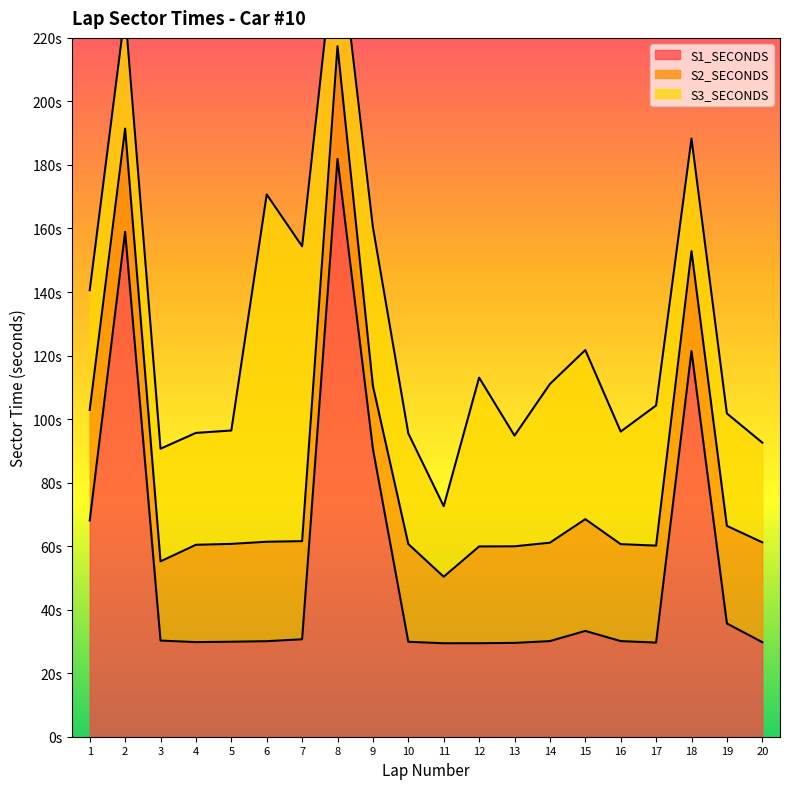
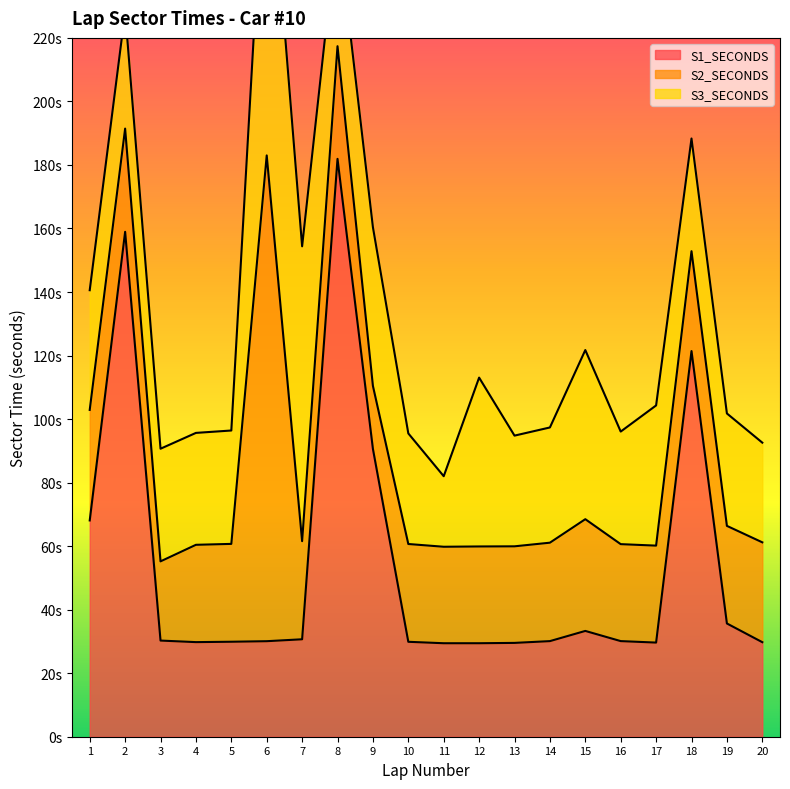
  {
    "S1_SECONDS": {
      "1": "68s",
      "2": "159s",
      "3": "30s",
      "4": "30s",
      "5": "30s",
      "6": "30s",
      "7": "31s",
      "8": "182s",
      "9": "91s",
      "10": "30s",
      "11": "29s",
      "12": "29s",
      "13": "30s",
      "14": "30s",
      "15": "33s",
      "16": "30s",
      "17": "30s",
      "18": "121s",
      "19": "36s",
      "20": "30s"
    },
    "S2_SECONDS": {
      "1": "35s",
      "2": "32s",
      "3": "25s",
      "4": "31s",
      "5": "31s",
-     "6": "31s",
+     "6": "153s",
      "7": "31s",
      "8": "35s",
      "9": "20s",
      "10": "31s",
-     "11": "21s",
+     "11": "30s",
      "12": "30s",
      "13": "30s",
      "14": "31s",
      "15": "35s",
      "16": "31s",
      "17": "31s",
      "18": "31s",
      "19": "31s",
      "20": "31s"
    },
    "S3_SECONDS": {
      "1": "38s",
      "3": "35s",
      "4": "35s",
      "5": "36s",
      "7": "93s",
      "9": "50s",
      "10": "35s",
      "11": "22s",
      "12": "53s",
      "13": "35s",
-     "14": "50s",
+     "14": "36s",
      "15": "53s",
      "16": "35s",
      "17": "44s",
      "18": "35s",
      "19": "35s",
      "20": "31s"
    }
  }
